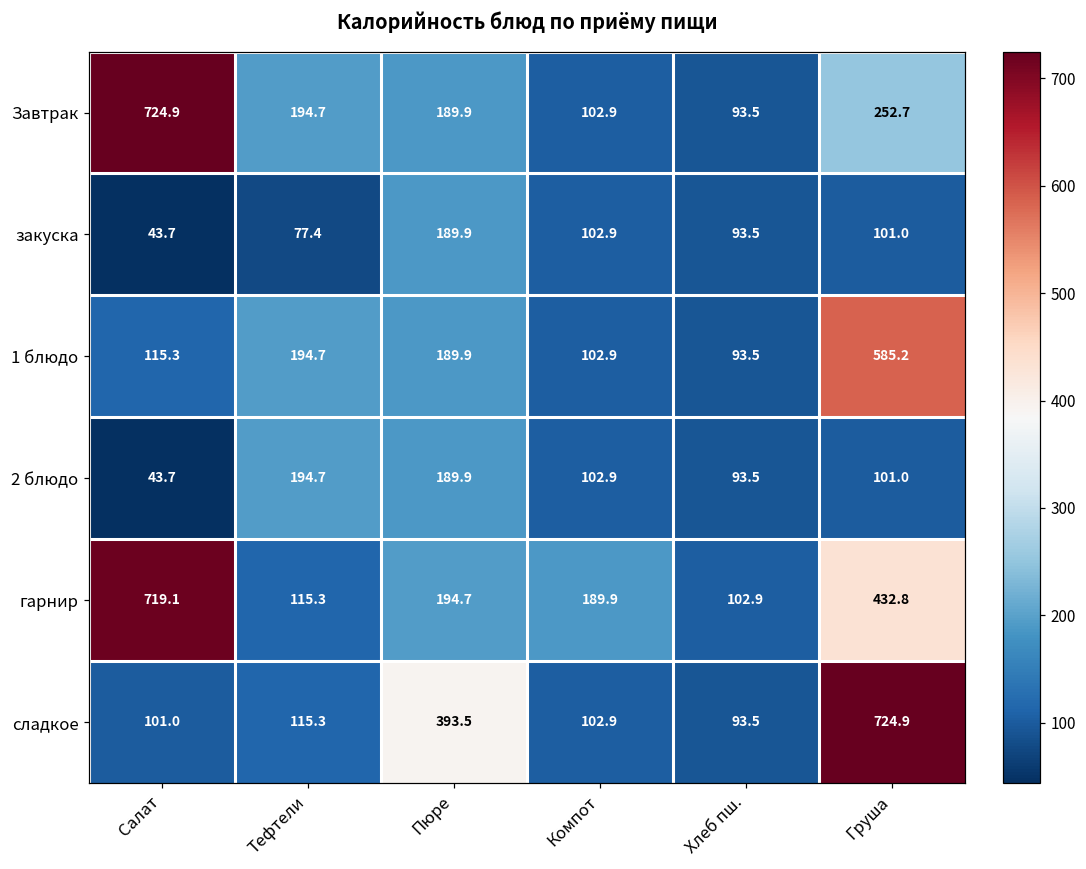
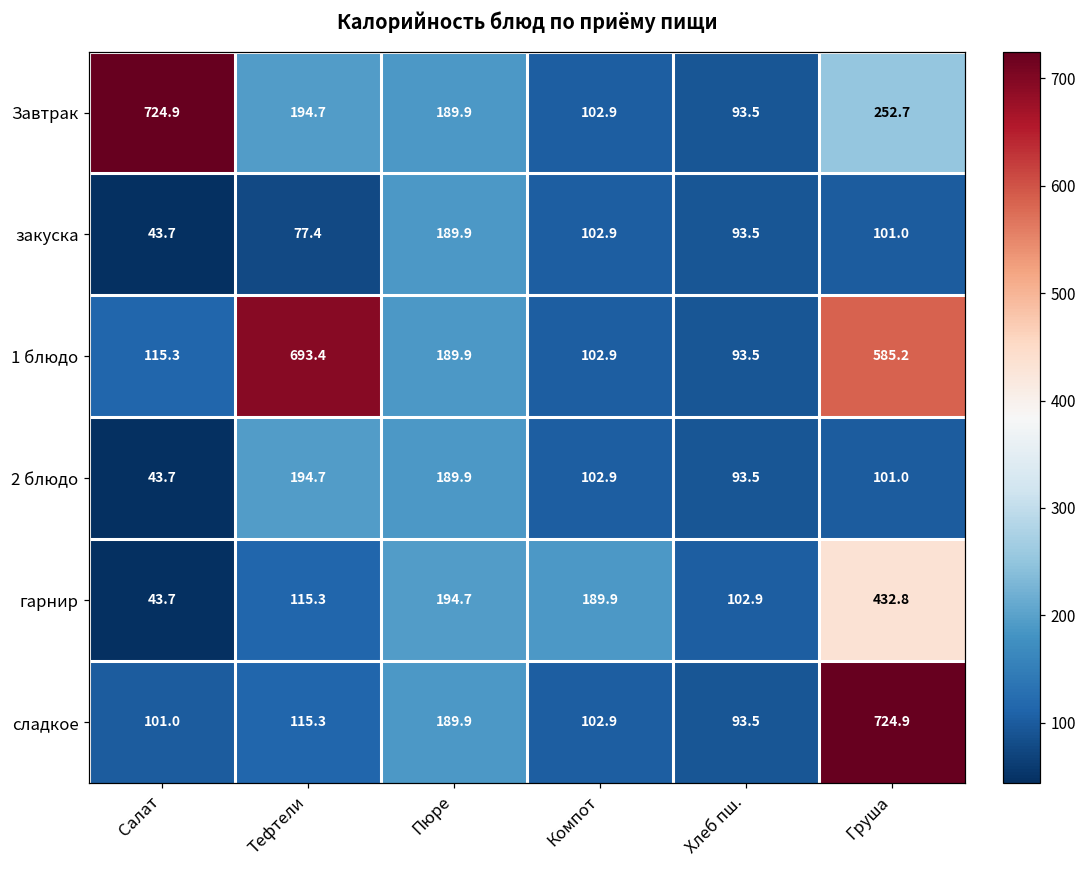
  {
    "Завтрак": {
      "Салат": 724.9,
      "Тефтели": 194.7,
      "Пюре": 189.9,
      "Компот": 102.9,
      "Хлеб пш.": 93.5,
      "Груша": 252.7
    },
    "закуска": {
      "Салат": 43.7,
      "Тефтели": 77.4,
      "Пюре": 189.9,
      "Компот": 102.9,
      "Хлеб пш.": 93.5,
      "Груша": 101.0
    },
    "1 блюдо": {
      "Салат": 115.3,
-     "Тефтели": 194.7,
+     "Тефтели": 693.4,
      "Пюре": 189.9,
      "Компот": 102.9,
      "Хлеб пш.": 93.5,
      "Груша": 585.2
    },
    "2 блюдо": {
      "Салат": 43.7,
      "Тефтели": 194.7,
      "Пюре": 189.9,
      "Компот": 102.9,
      "Хлеб пш.": 93.5,
      "Груша": 101.0
    },
    "гарнир": {
-     "Салат": 719.1,
+     "Салат": 43.7,
      "Тефтели": 115.3,
      "Пюре": 194.7,
      "Компот": 189.9,
      "Хлеб пш.": 102.9,
      "Груша": 432.8
    },
    "сладкое": {
      "Салат": 101.0,
      "Тефтели": 115.3,
-     "Пюре": 393.5,
+     "Пюре": 189.9,
      "Компот": 102.9,
      "Хлеб пш.": 93.5,
      "Груша": 724.9
    }
  }
